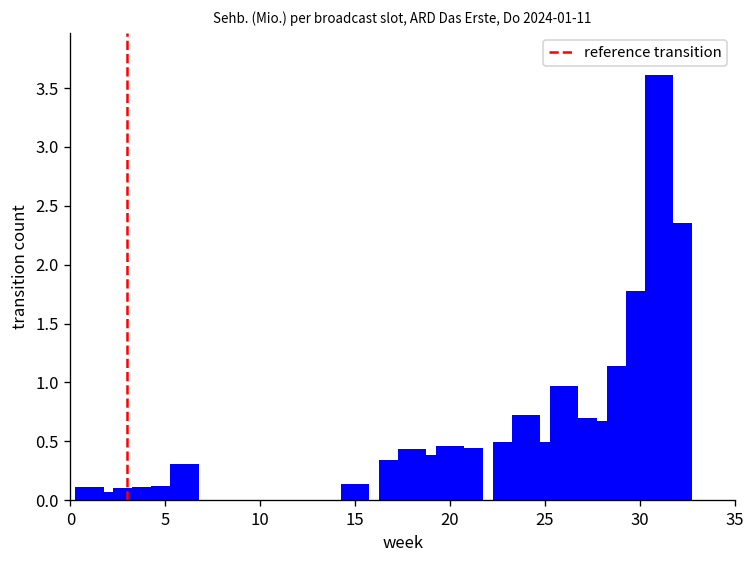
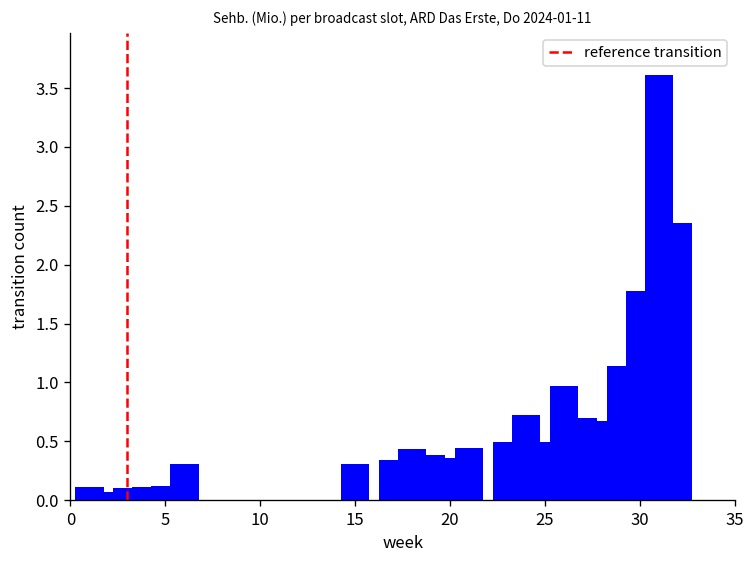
  {
    "5": 0.1,
-   "15": 0.1,
-   "20": 0.5,
+   "15": 0.3,
+   "20": 0.4,
    "25": 0.5,
    "30": 1.8
  }
